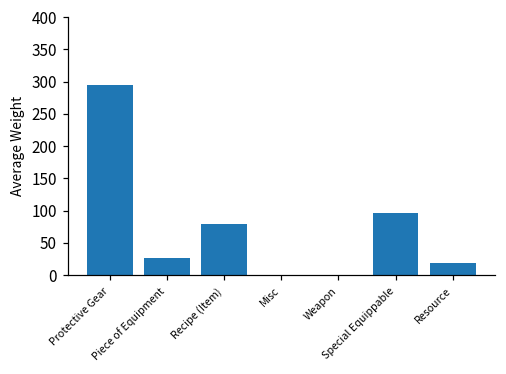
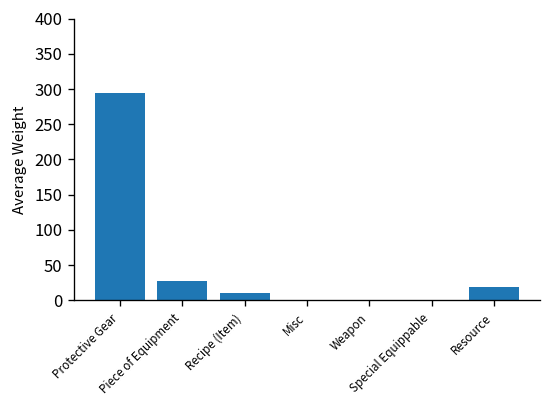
  {
    "Protective Gear": 290,
    "Piece of Equipment": 30,
-   "Recipe (Item)": 80,
+   "Recipe (Item)": 10,
    "Weapon": 0,
-   "Special Equippable": 100,
+   "Special Equippable": 0,
    "Resource": 20
  }
